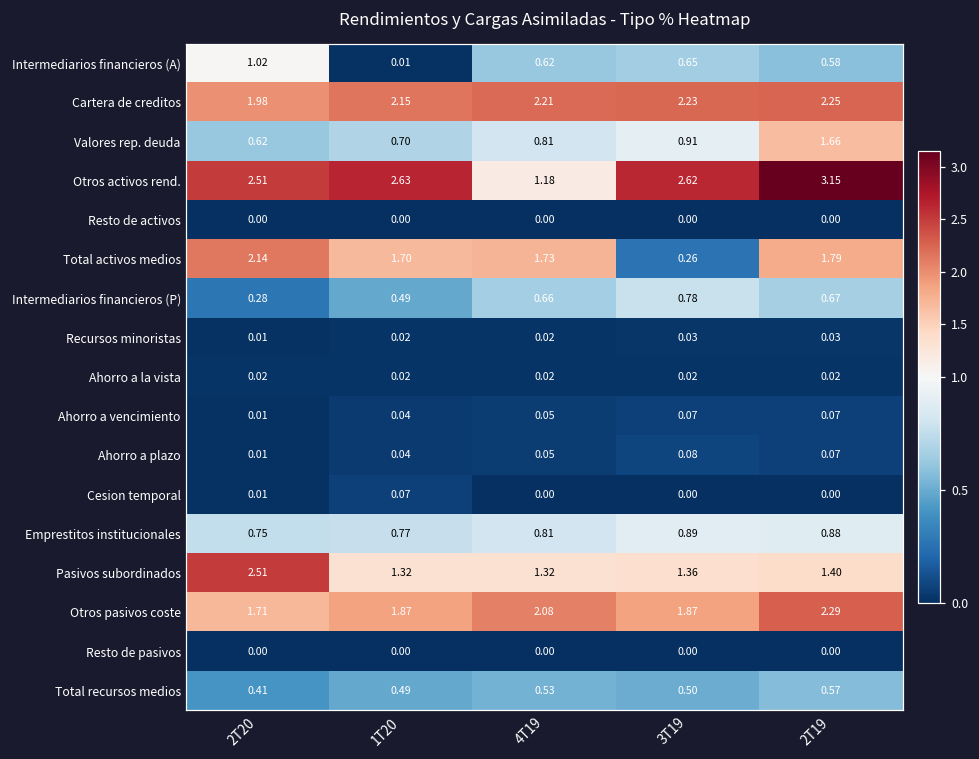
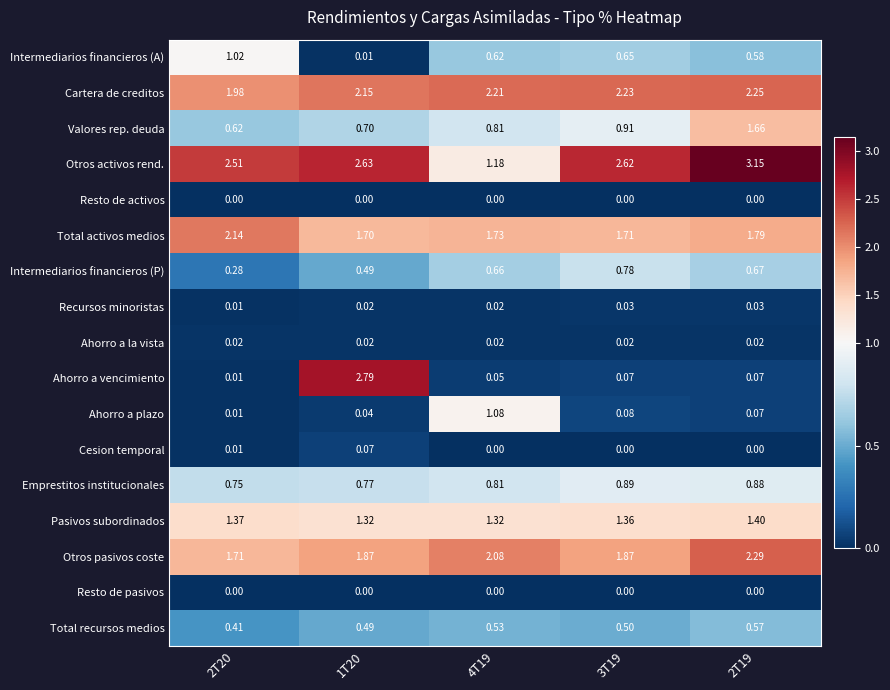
  {
    "Intermediarios financieros (A)": {
      "2T20": 1.02,
      "1T20": 0.01,
      "4T19": 0.62,
      "3T19": 0.65,
      "2T19": 0.58
    },
    "Cartera de creditos": {
      "2T20": 1.98,
      "1T20": 2.15,
      "4T19": 2.21,
      "3T19": 2.23,
      "2T19": 2.25
    },
    "Valores rep. deuda": {
      "2T20": 0.62,
      "1T20": 0.70,
      "4T19": 0.81,
      "3T19": 0.91,
      "2T19": 1.66
    },
    "Otros activos rend.": {
      "2T20": 2.51,
      "1T20": 2.63,
      "4T19": 1.18,
      "3T19": 2.62,
      "2T19": 3.15
    },
    "Resto de activos": {
      "2T20": 0.00,
      "1T20": 0.00,
      "4T19": 0.00,
      "3T19": 0.00,
      "2T19": 0.00
    },
    "Total activos medios": {
      "2T20": 2.14,
      "1T20": 1.70,
      "4T19": 1.73,
-     "3T19": 0.26,
+     "3T19": 1.71,
      "2T19": 1.79
    },
    "Intermediarios financieros (P)": {
      "2T20": 0.28,
      "1T20": 0.49,
      "4T19": 0.66,
      "3T19": 0.78,
      "2T19": 0.67
    },
    "Recursos minoristas": {
      "2T20": 0.01,
      "1T20": 0.02,
      "4T19": 0.02,
      "3T19": 0.03,
      "2T19": 0.03
    },
    "Ahorro a la vista": {
      "2T20": 0.02,
      "1T20": 0.02,
      "4T19": 0.02,
      "3T19": 0.02,
      "2T19": 0.02
    },
    "Ahorro a vencimiento": {
      "2T20": 0.01,
-     "1T20": 0.04,
+     "1T20": 2.79,
      "4T19": 0.05,
      "3T19": 0.07,
      "2T19": 0.07
    },
    "Ahorro a plazo": {
      "2T20": 0.01,
      "1T20": 0.04,
-     "4T19": 0.05,
+     "4T19": 1.08,
      "3T19": 0.08,
      "2T19": 0.07
    },
    "Cesion temporal": {
      "2T20": 0.01,
      "1T20": 0.07,
      "4T19": 0.00,
      "3T19": 0.00,
      "2T19": 0.00
    },
    "Emprestitos institucionales": {
      "2T20": 0.75,
      "1T20": 0.77,
      "4T19": 0.81,
      "3T19": 0.89,
      "2T19": 0.88
    },
    "Pasivos subordinados": {
-     "2T20": 2.51,
+     "2T20": 1.37,
      "1T20": 1.32,
      "4T19": 1.32,
      "3T19": 1.36,
      "2T19": 1.40
    },
    "Otros pasivos coste": {
      "2T20": 1.71,
      "1T20": 1.87,
      "4T19": 2.08,
      "3T19": 1.87,
      "2T19": 2.29
    },
    "Resto de pasivos": {
      "2T20": 0.00,
      "1T20": 0.00,
      "4T19": 0.00,
      "3T19": 0.00,
      "2T19": 0.00
    },
    "Total recursos medios": {
      "2T20": 0.41,
      "1T20": 0.49,
      "4T19": 0.53,
      "3T19": 0.50,
      "2T19": 0.57
    }
  }
